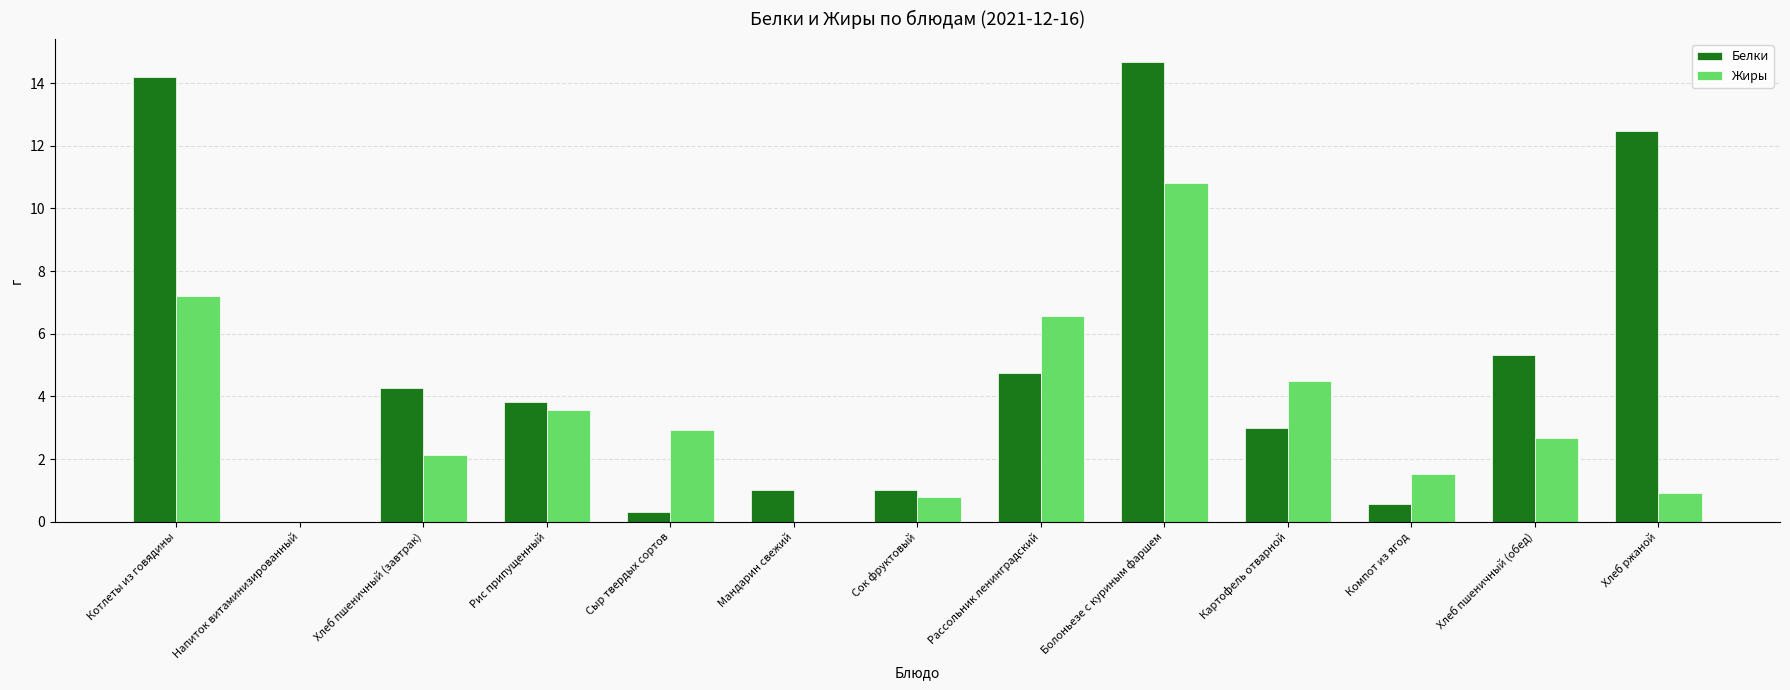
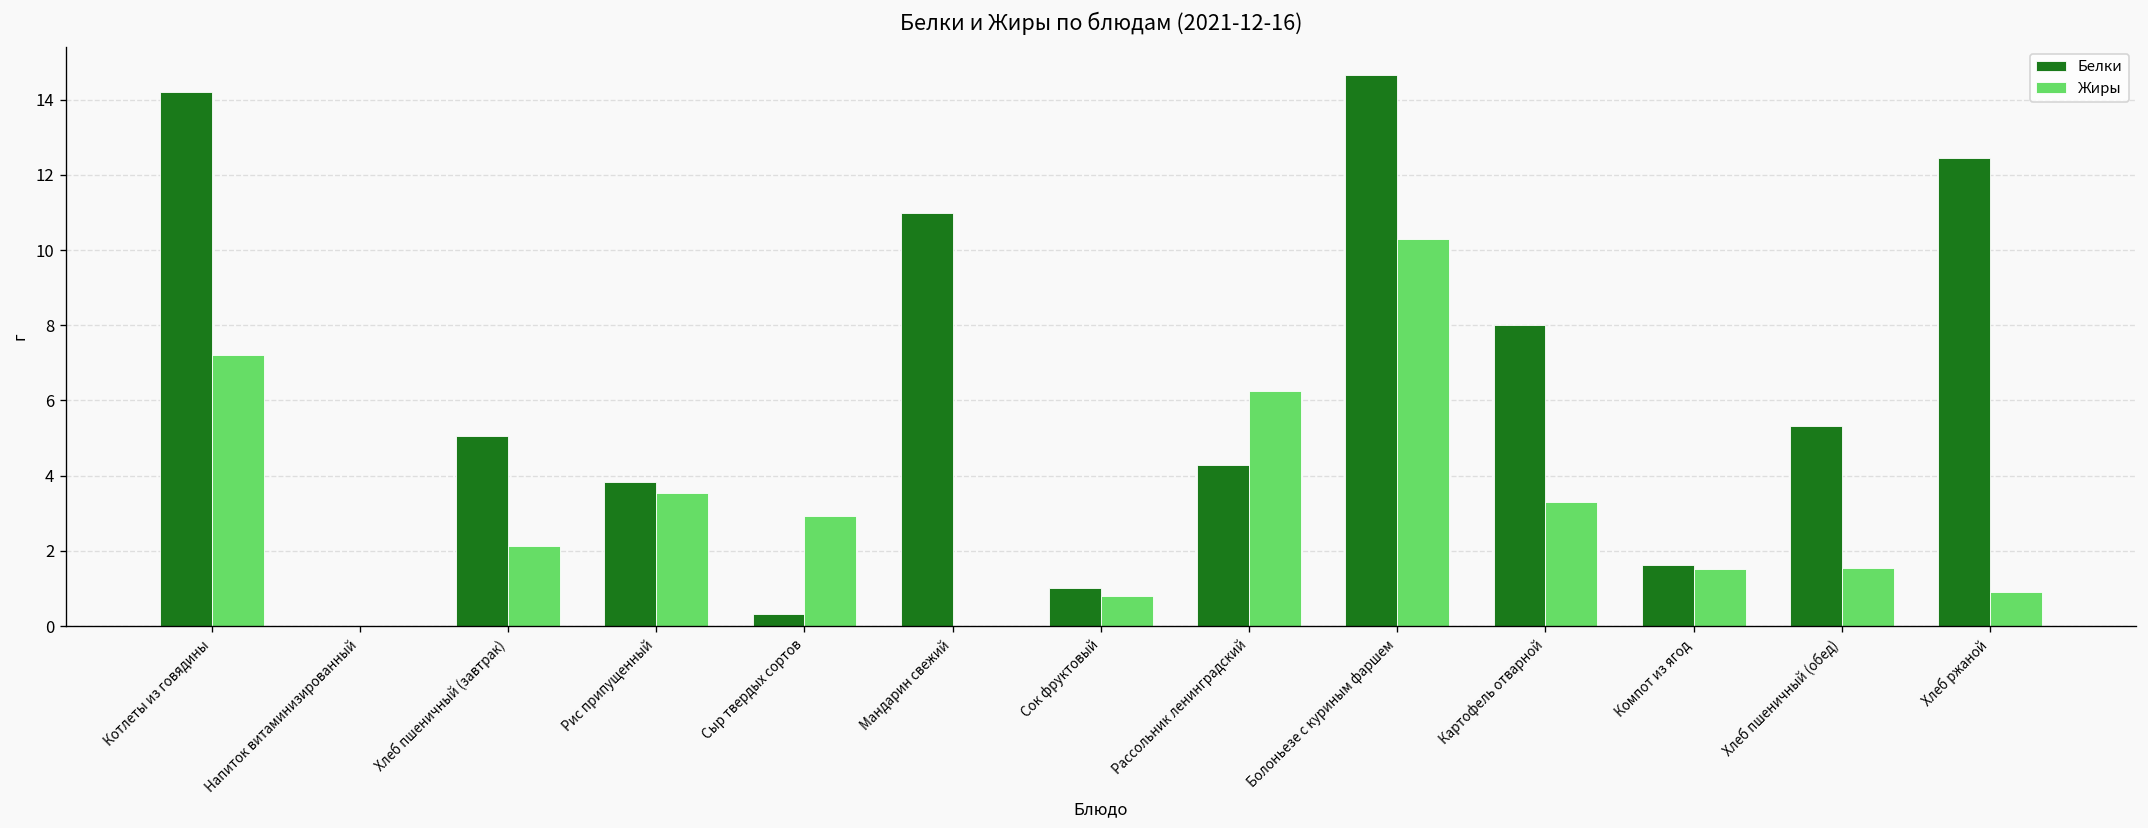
  {
    "Белки": {
      "Котлеты из говядины": 14.2,
      "Напиток витаминизированный": 0.0,
-     "Хлеб пшеничный (завтрак)": 4.3,
+     "Хлеб пшеничный (завтрак)": 5.1,
      "Рис припущенный": 3.8,
      "Сыр твердых сортов": 0.3,
-     "Мандарин свежий": 1,
+     "Мандарин свежий": 11,
      "Сок фруктовый": 1.0,
-     "Рассольник ленинградский": 4.7,
+     "Рассольник ленинградский": 4.3,
      "Болоньезе с куриным фаршем": 14.7,
-     "Картофель отварной": 3,
-     "Компот из ягод": 0.6,
+     "Картофель отварной": 8,
+     "Компот из ягод": 1.6,
      "Хлеб пшеничный (обед)": 5.3,
      "Хлеб ржаной": 12.5
    },
    "Жиры": {
      "Котлеты из говядины": 7.2,
      "Напиток витаминизированный": 0.0,
      "Хлеб пшеничный (завтрак)": 2.1,
      "Рис припущенный": 3.6,
      "Сыр твердых сортов": 2.9,
      "Мандарин свежий": 0.0,
      "Сок фруктовый": 0.8,
-     "Рассольник ленинградский": 6.6,
-     "Болоньезе с куриным фаршем": 10.8,
-     "Картофель отварной": 4.5,
+     "Рассольник ленинградский": 6.2,
+     "Болоньезе с куриным фаршем": 10.3,
+     "Картофель отварной": 3.3,
      "Компот из ягод": 1.5,
-     "Хлеб пшеничный (обед)": 2.7,
+     "Хлеб пшеничный (обед)": 1.5,
      "Хлеб ржаной": 0.9
    }
  }
